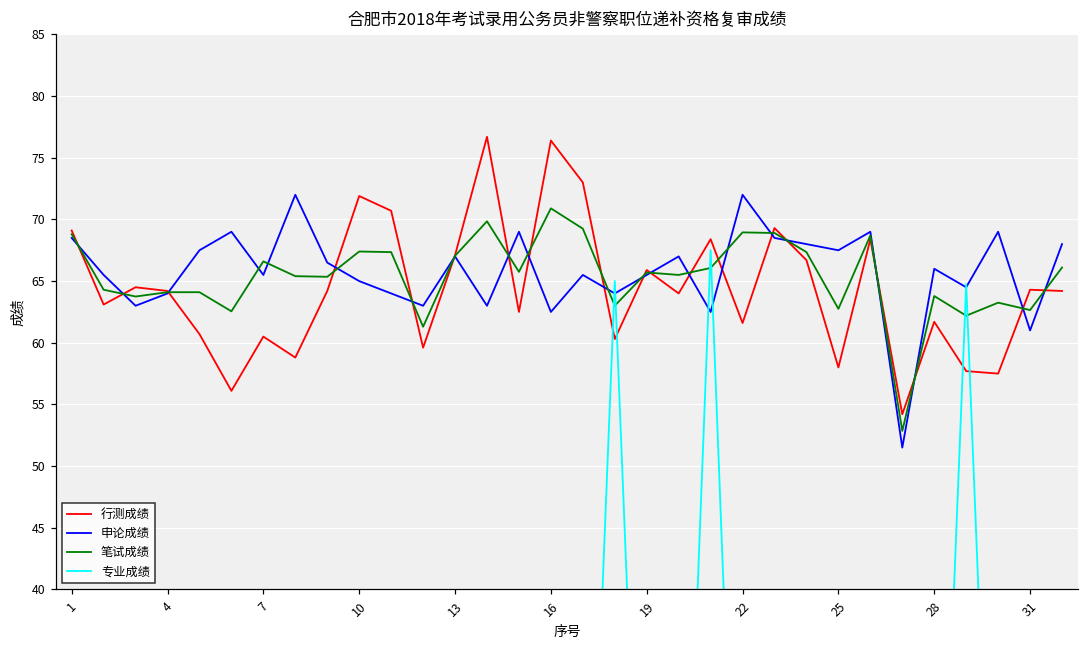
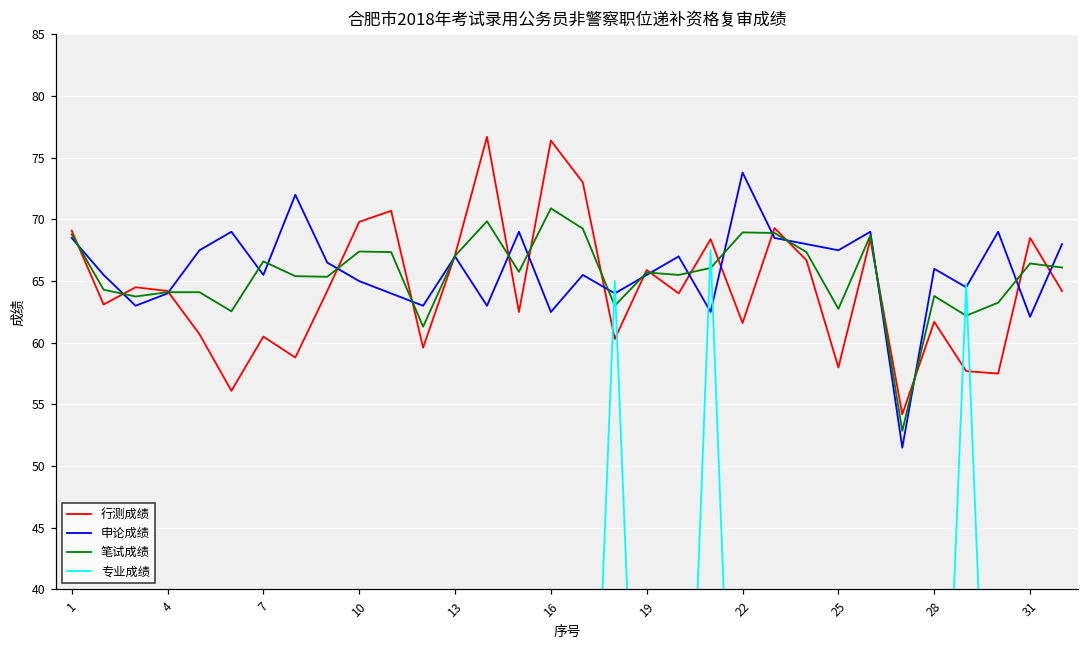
  {
    "行测成绩": {
      "1": 69.1,
      "7": 60.5,
-     "10": 71.9,
+     "10": 69.8,
      "16": 76.4,
      "22": 61.6,
      "25": 58.0,
      "28": 61.7,
-     "31": 64.3
+     "31": 68.5
    },
    "申论成绩": {
      "1": 68.5,
      "7": 65.5,
      "10": 65.0,
      "16": 62.5,
-     "22": 72.0,
+     "22": 73.8,
      "25": 67.5,
      "28": 66.0,
-     "31": 61.0
+     "31": 62.1
    },
    "笔试成绩": {
      "1": 68.8,
      "7": 66.6,
      "10": 67.4,
      "16": 70.9,
      "22": 69.0,
      "25": 62.8,
      "28": 63.8,
-     "31": 62.7
+     "31": 66.4
    }
  }
